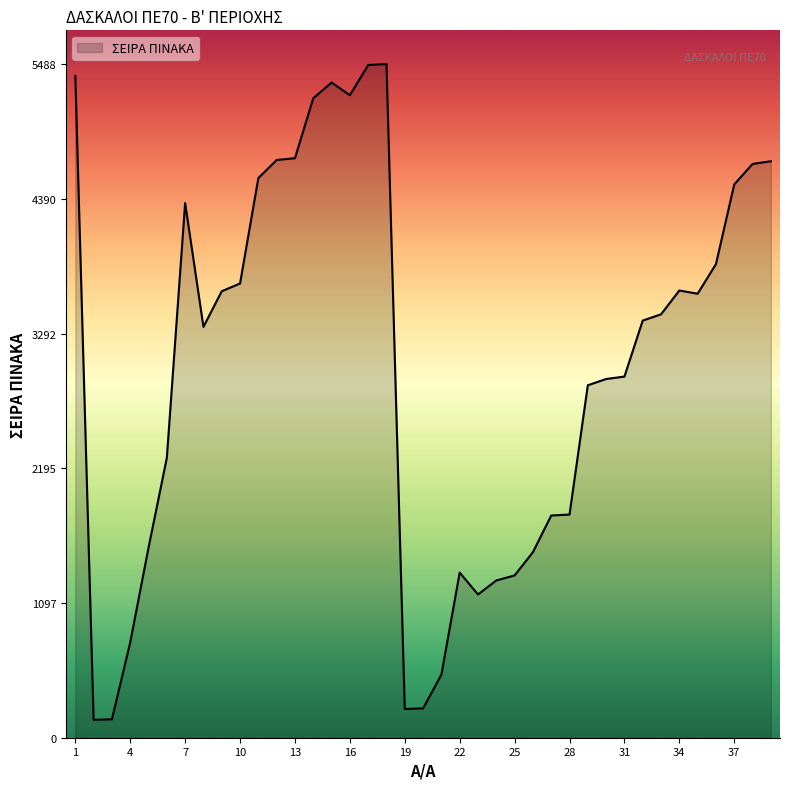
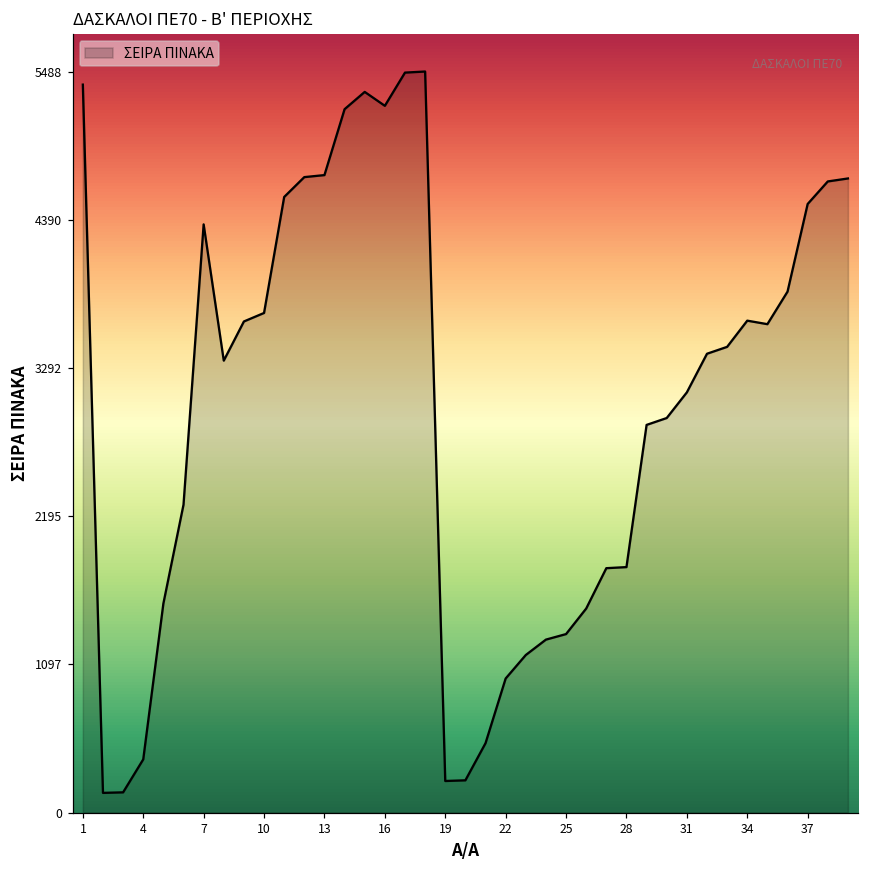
  {
    "1": 5390,
-   "4": 780,
+   "4": 390,
    "7": 4360,
    "10": 3700,
    "13": 4720,
    "16": 5230,
    "19": 230,
-   "22": 1350,
+   "22": 990,
    "25": 1320,
    "28": 1820,
-   "31": 2940,
+   "31": 3110,
    "34": 3640,
    "37": 4510
  }
